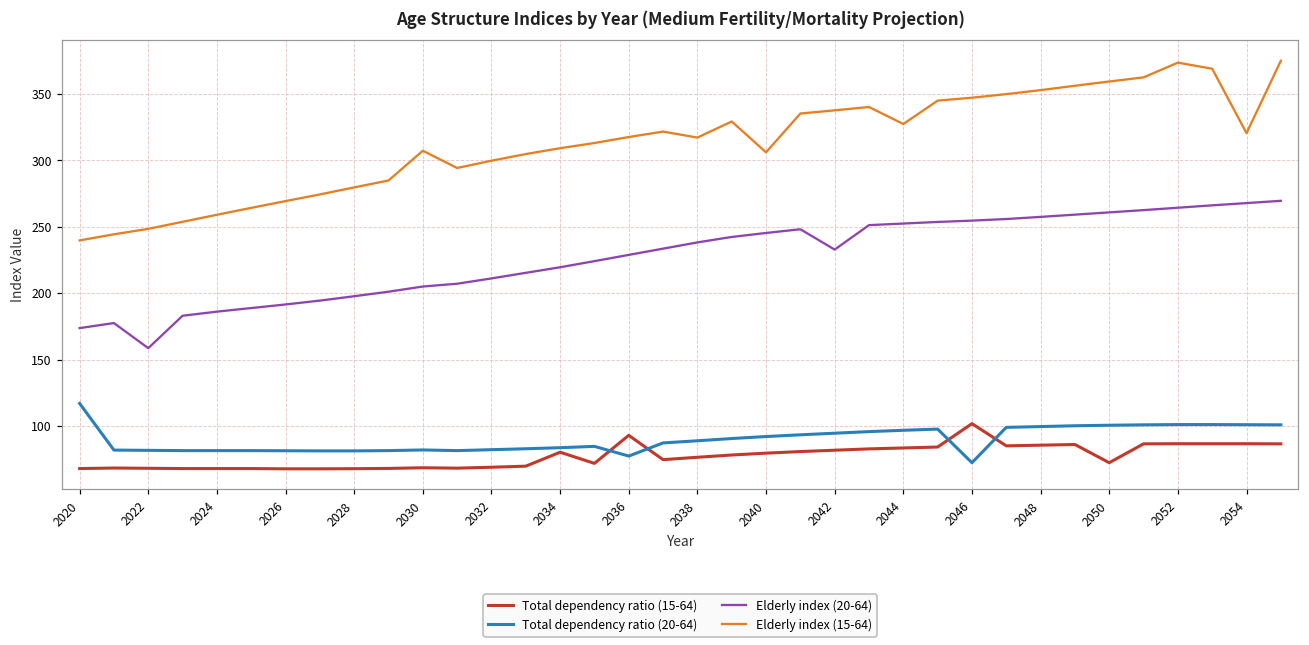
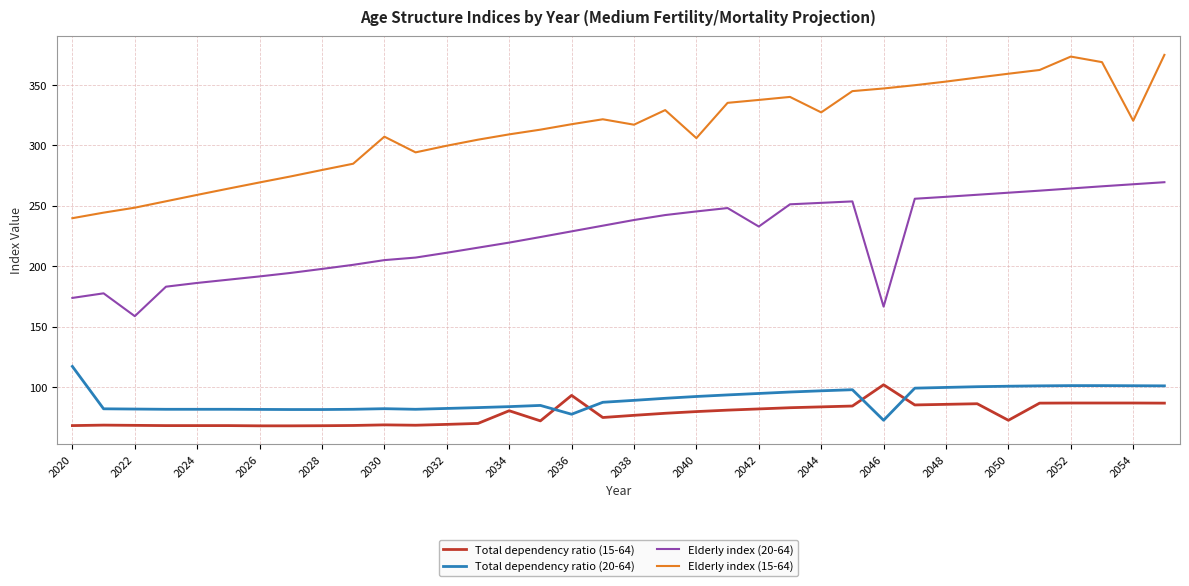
  {
    "Total dependency ratio (15-64)": {
      "2020": 68,
      "2022": 68,
      "2024": 68,
      "2026": 68,
      "2028": 68,
      "2030": 69,
      "2032": 69,
      "2034": 80,
      "2036": 93,
      "2038": 77,
      "2040": 80,
      "2042": 82,
      "2044": 84,
      "2046": 102,
      "2048": 86,
      "2050": 72,
      "2052": 87,
      "2054": 87
    },
    "Total dependency ratio (20-64)": {
      "2020": 117,
      "2022": 82,
      "2024": 82,
      "2026": 81,
      "2028": 81,
      "2030": 82,
      "2032": 82,
      "2034": 84,
      "2036": 77,
      "2038": 89,
      "2040": 92,
      "2042": 95,
      "2044": 97,
      "2046": 72,
      "2048": 100,
      "2050": 101,
      "2052": 101,
      "2054": 101
    },
    "Elderly index (20-64)": {
      "2020": 174,
      "2022": 159,
      "2024": 186,
      "2026": 192,
      "2028": 198,
      "2030": 205,
      "2032": 211,
      "2034": 220,
      "2036": 229,
      "2038": 238,
      "2040": 245,
      "2042": 233,
      "2044": 252,
-     "2046": 255,
+     "2046": 167,
      "2048": 257,
      "2050": 261,
      "2052": 264,
      "2054": 268
    },
    "Elderly index (15-64)": {
      "2020": 240,
      "2022": 248,
      "2024": 259,
      "2026": 269,
      "2028": 280,
      "2030": 307,
      "2032": 300,
      "2034": 309,
      "2036": 318,
      "2038": 317,
      "2040": 306,
      "2042": 338,
      "2044": 327,
      "2046": 347,
      "2048": 353,
      "2050": 359,
      "2052": 374,
      "2054": 320
    }
  }
